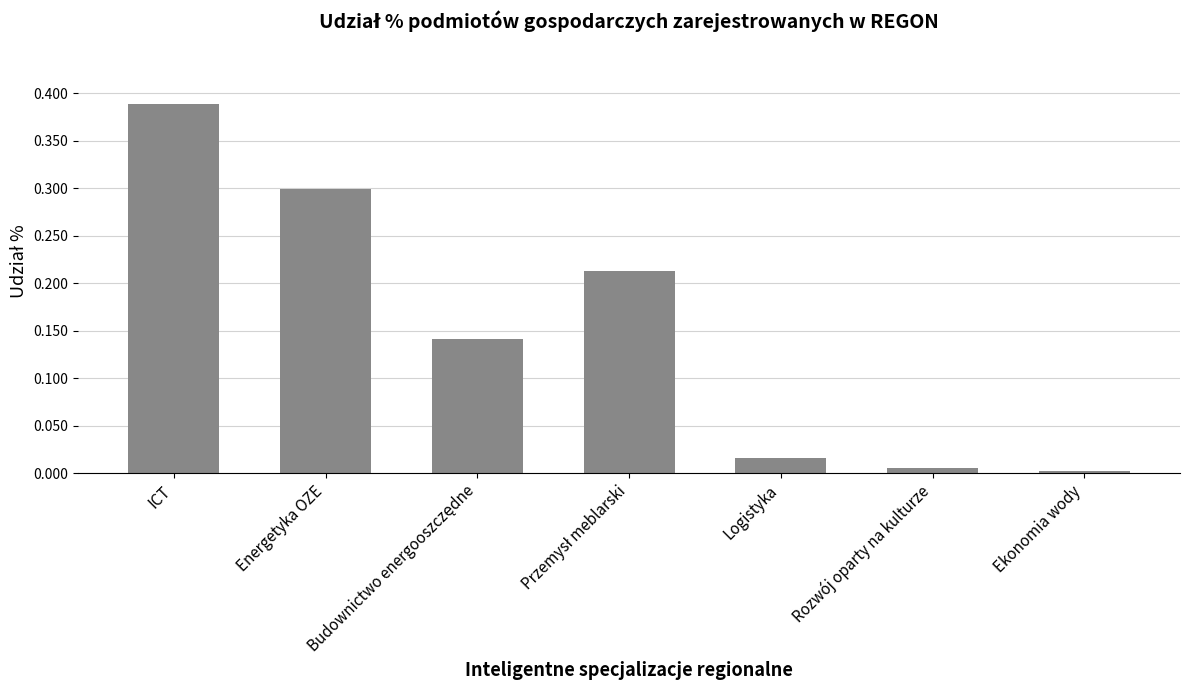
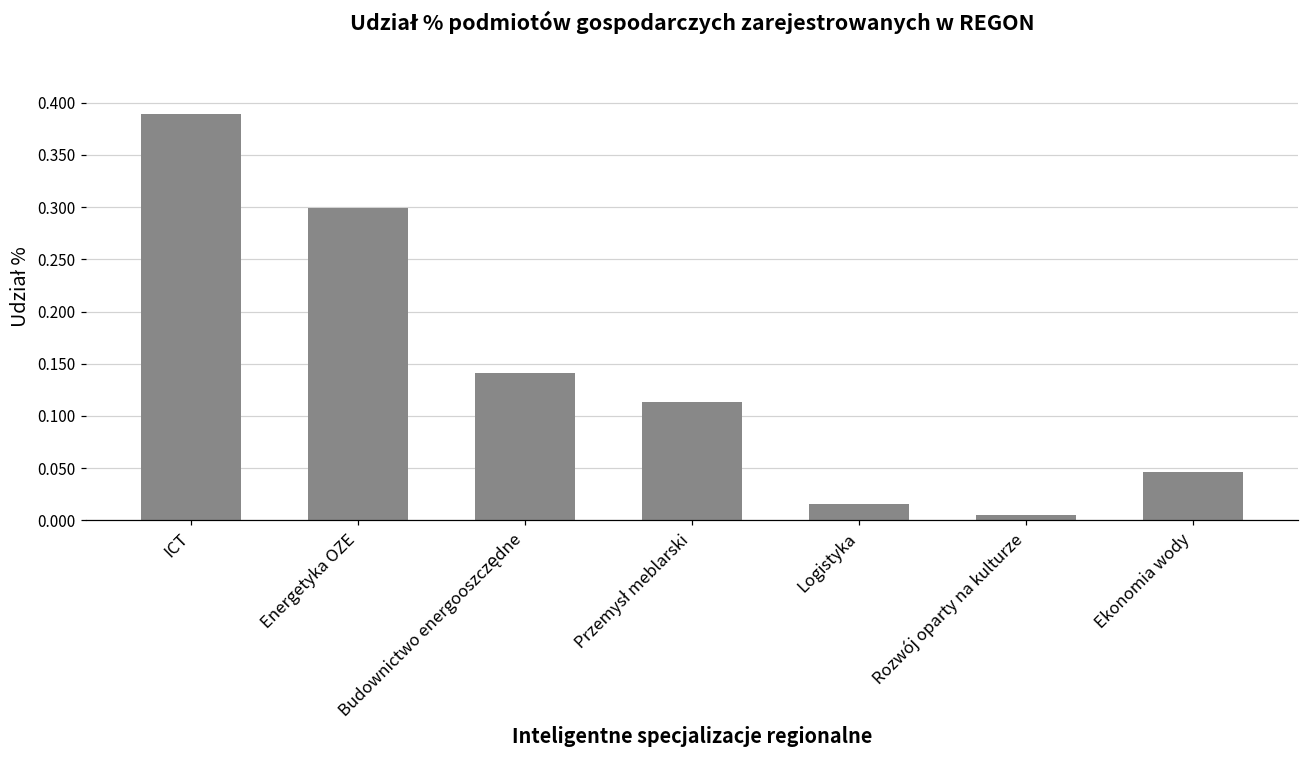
  {
    "ICT": 0.39,
    "Energetyka OZE": 0.30,
    "Budownictwo energooszczędne": 0.14,
-   "Przemysł meblarski": 0.21,
+   "Przemysł meblarski": 0.11,
    "Logistyka": 0.02,
    "Rozwój oparty na kulturze": 0.01,
-   "Ekonomia wody": 0.00
+   "Ekonomia wody": 0.05
  }
